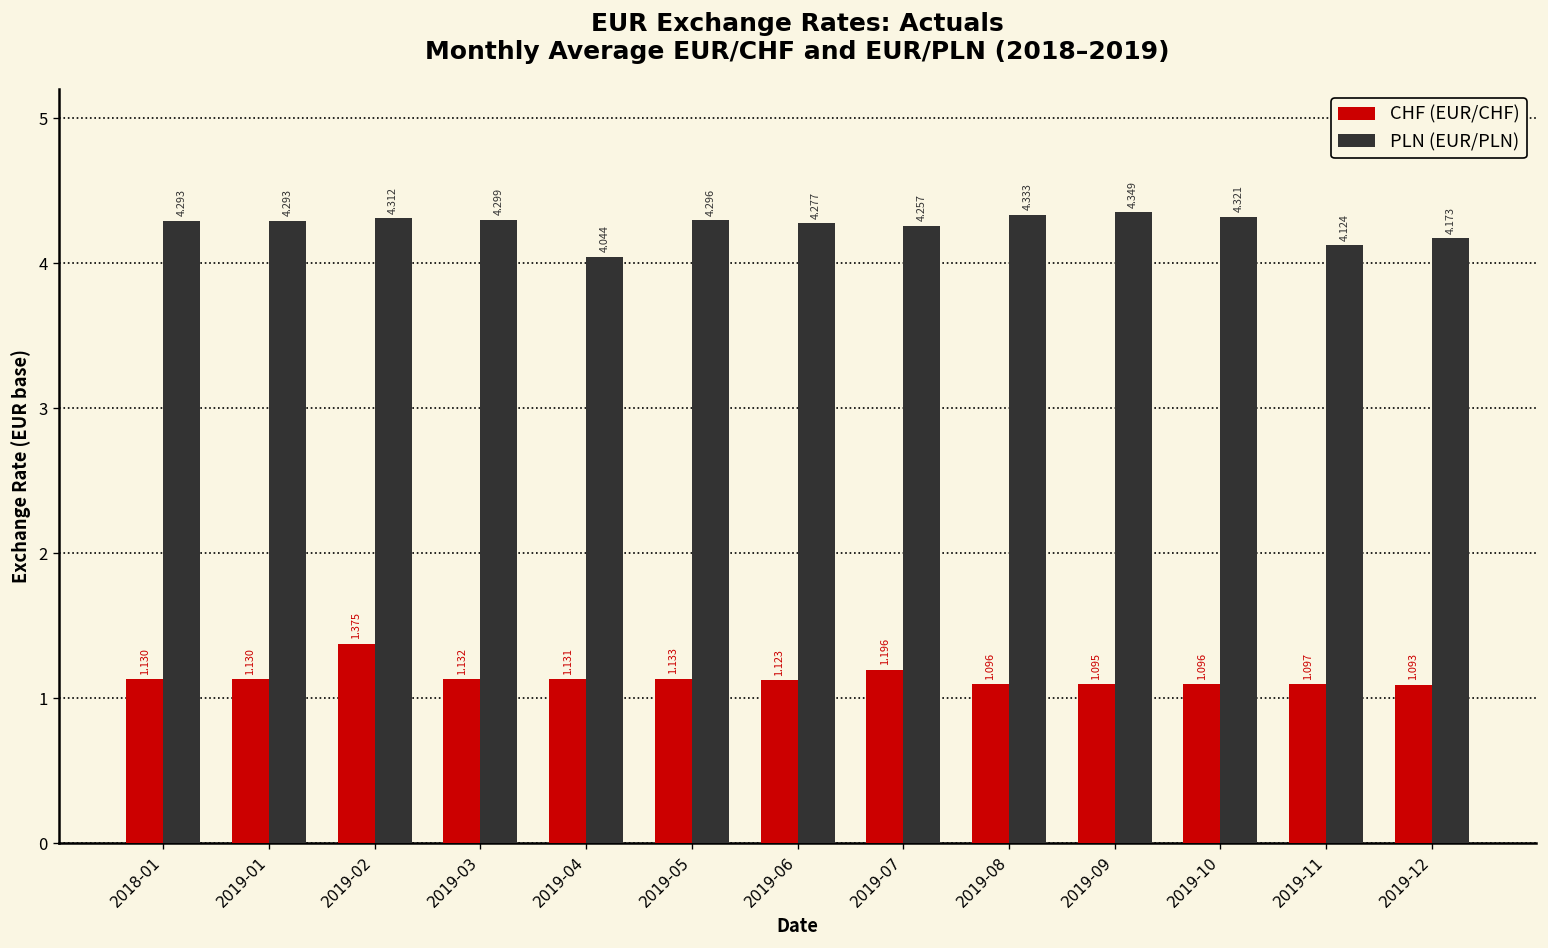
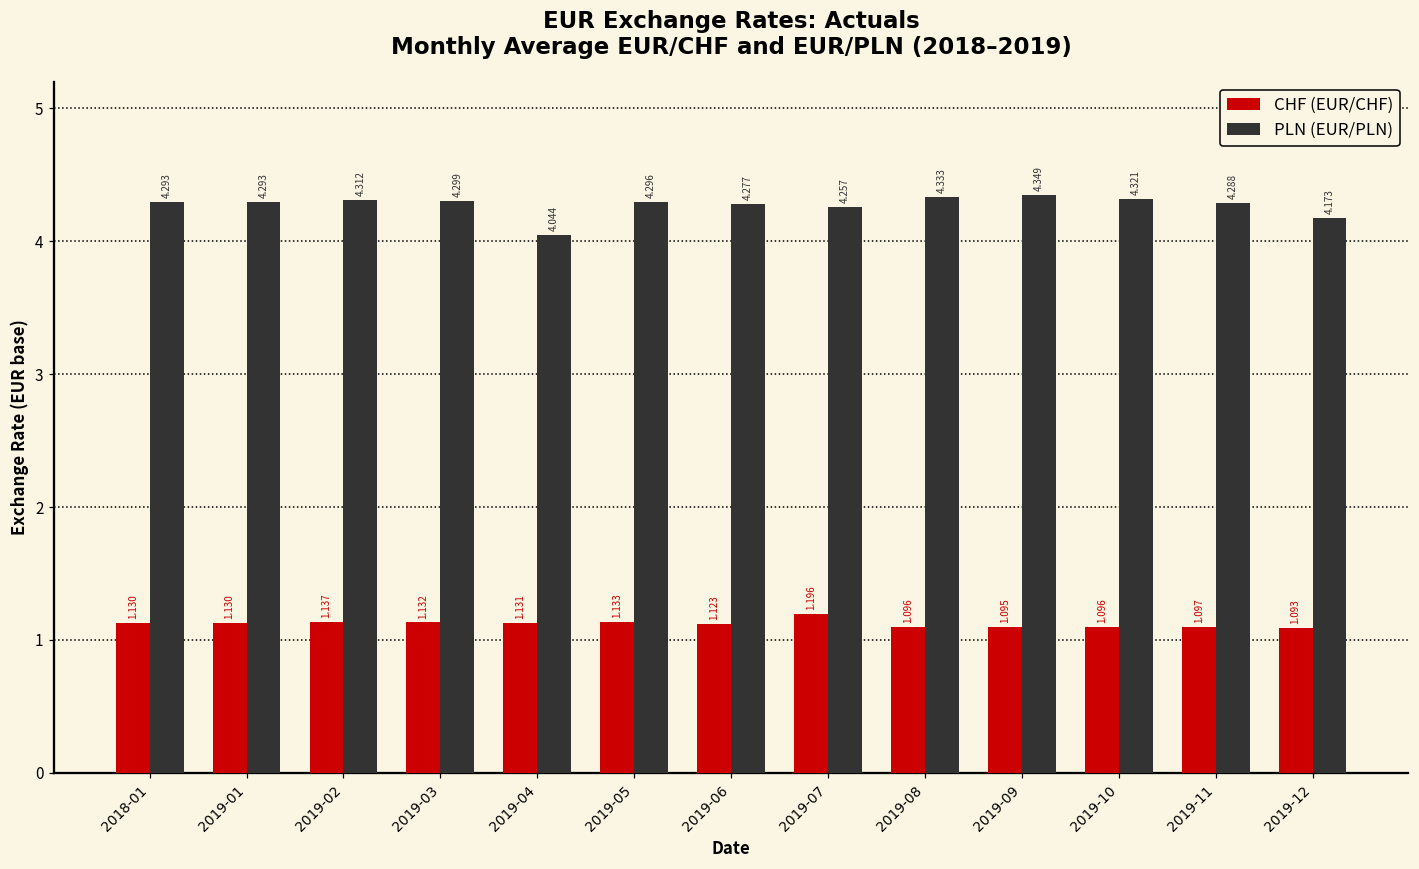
  {
    "CHF (EUR/CHF)": {
      "2018-01": 1.130,
      "2019-01": 1.130,
-     "2019-02": 1.375,
+     "2019-02": 1.137,
      "2019-03": 1.132,
      "2019-04": 1.131,
      "2019-05": 1.133,
      "2019-06": 1.123,
      "2019-07": 1.196,
      "2019-08": 1.096,
      "2019-09": 1.095,
      "2019-10": 1.096,
      "2019-11": 1.097,
      "2019-12": 1.093
    },
    "PLN (EUR/PLN)": {
      "2018-01": 4.293,
      "2019-01": 4.293,
      "2019-02": 4.312,
      "2019-03": 4.299,
      "2019-04": 4.044,
      "2019-05": 4.296,
      "2019-06": 4.277,
      "2019-07": 4.257,
      "2019-08": 4.333,
      "2019-09": 4.349,
      "2019-10": 4.321,
-     "2019-11": 4.124,
+     "2019-11": 4.288,
      "2019-12": 4.173
    }
  }
